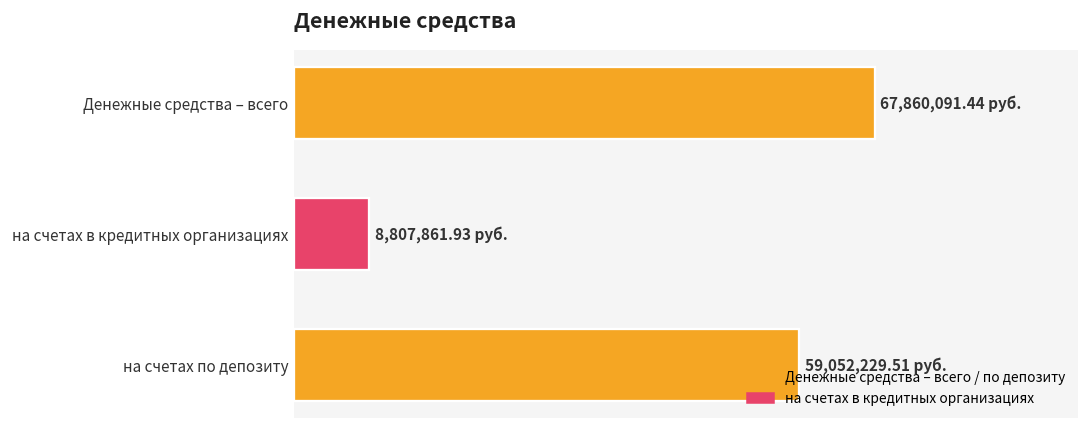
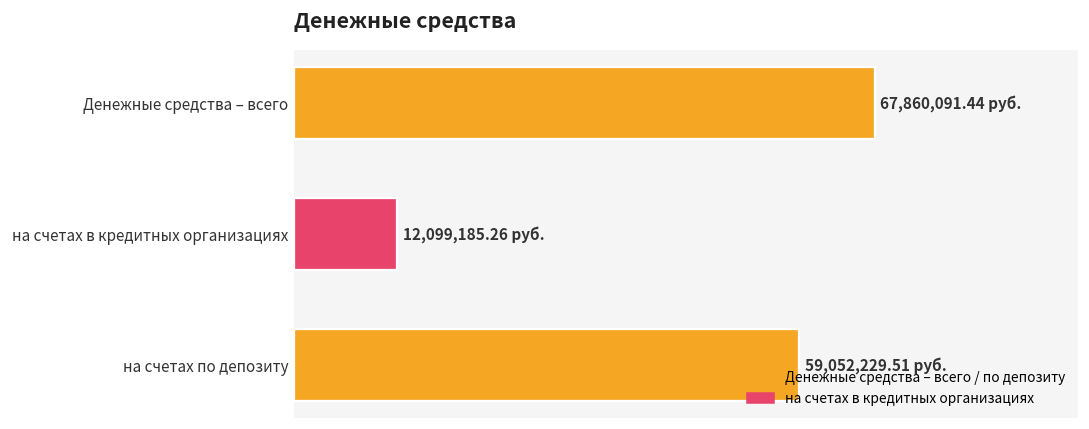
  {
    "Денежные средства – всего": "67,860,091.44",
-   "на счетах в кредитных организациях": "8,807,861.93",
+   "на счетах в кредитных организациях": "12,099,185.26",
    "на счетах по депозиту": "59,052,229.51"
  }
